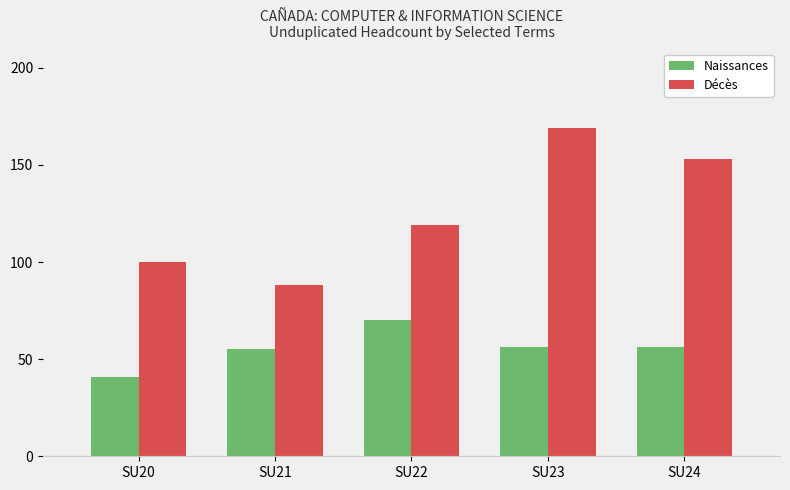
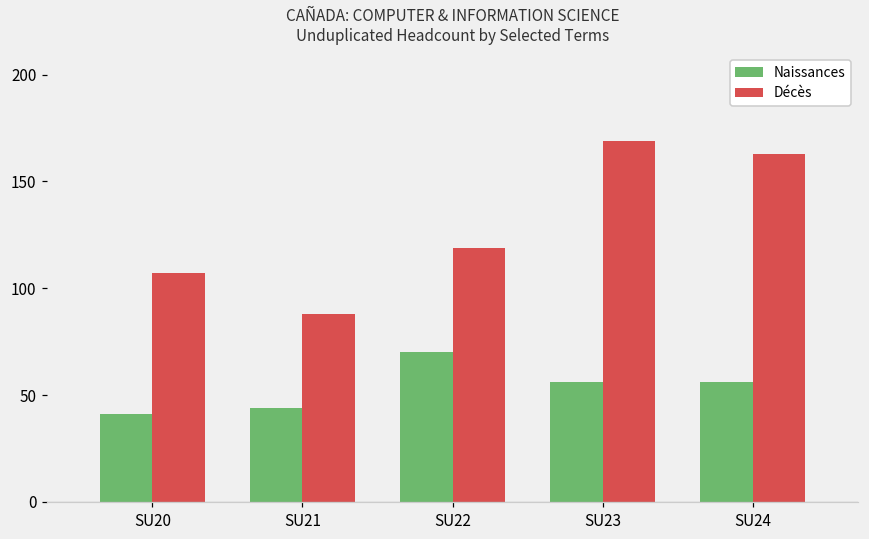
  {
    "Naissances": {
      "SU20": 41,
-     "SU21": 55,
+     "SU21": 44,
      "SU22": 70,
      "SU23": 56,
      "SU24": 56
    },
    "Décès": {
-     "SU20": 100,
+     "SU20": 107,
      "SU21": 88,
      "SU22": 119,
      "SU23": 169,
-     "SU24": 153
+     "SU24": 163
    }
  }
